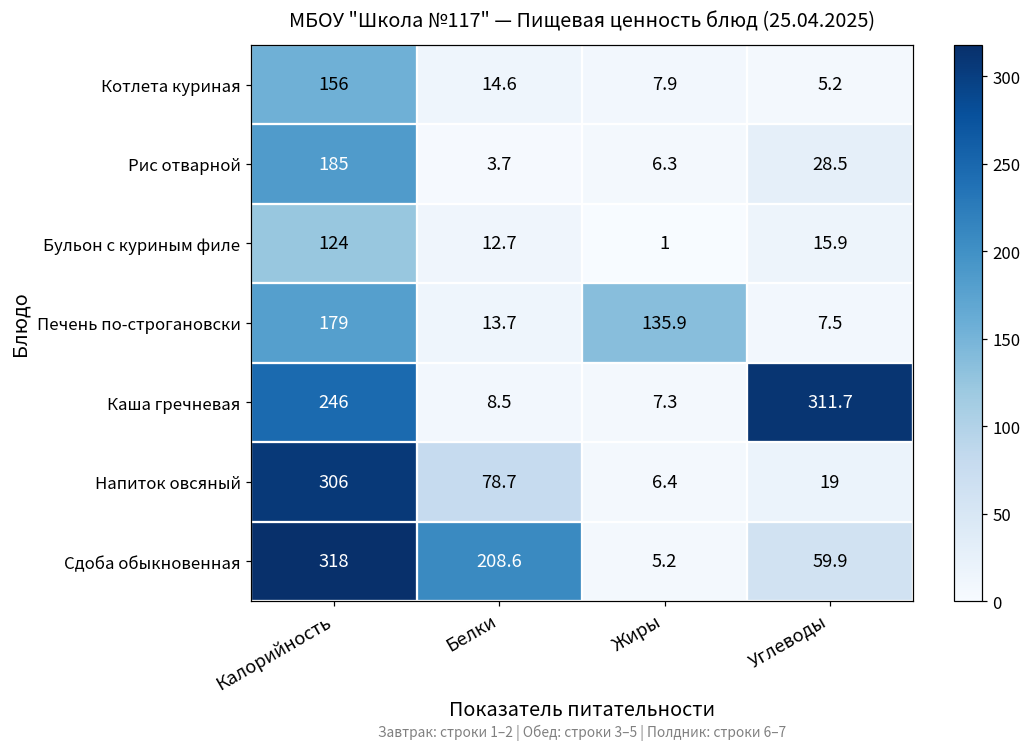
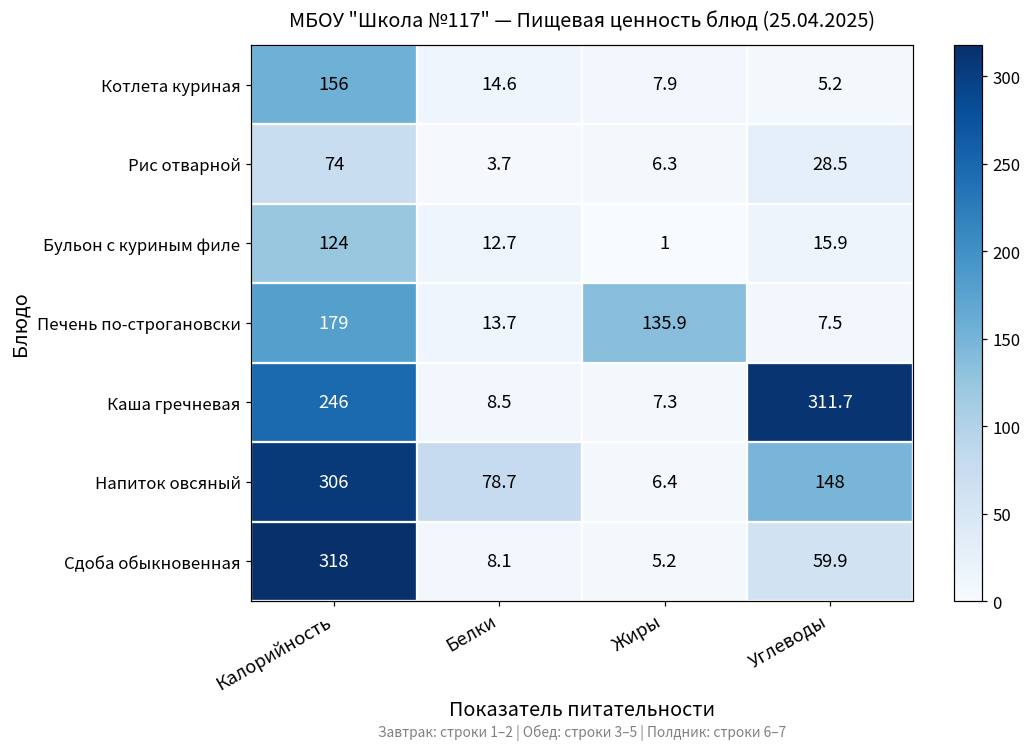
  {
    "Котлета куриная": {
      "Калорийность": 156,
      "Белки": 14.6,
      "Жиры": 7.9,
      "Углеводы": 5.2
    },
    "Рис отварной": {
-     "Калорийность": 185,
+     "Калорийность": 74,
      "Белки": 3.7,
      "Жиры": 6.3,
      "Углеводы": 28.5
    },
    "Бульон с куриным филе": {
      "Калорийность": 124,
      "Белки": 12.7,
      "Жиры": 1,
      "Углеводы": 15.9
    },
    "Печень по-строгановски": {
      "Калорийность": 179,
      "Белки": 13.7,
      "Жиры": 135.9,
      "Углеводы": 7.5
    },
    "Каша гречневая": {
      "Калорийность": 246,
      "Белки": 8.5,
      "Жиры": 7.3,
      "Углеводы": 311.7
    },
    "Напиток овсяный": {
      "Калорийность": 306,
      "Белки": 78.7,
      "Жиры": 6.4,
-     "Углеводы": 19
+     "Углеводы": 148
    },
    "Сдоба обыкновенная": {
      "Калорийность": 318,
-     "Белки": 208.6,
+     "Белки": 8.1,
      "Жиры": 5.2,
      "Углеводы": 59.9
    }
  }
